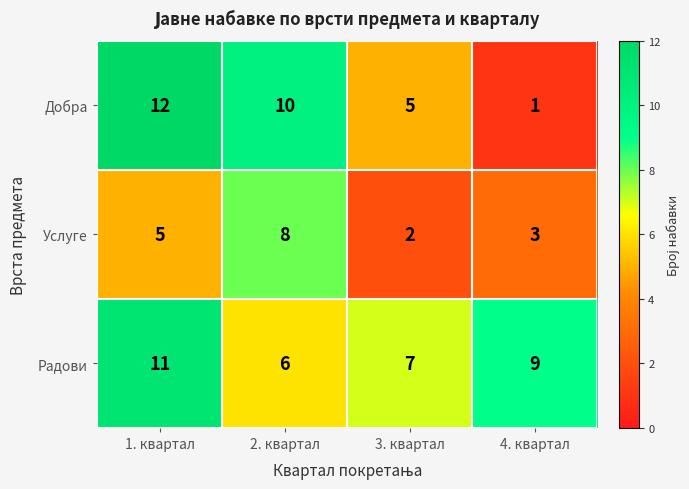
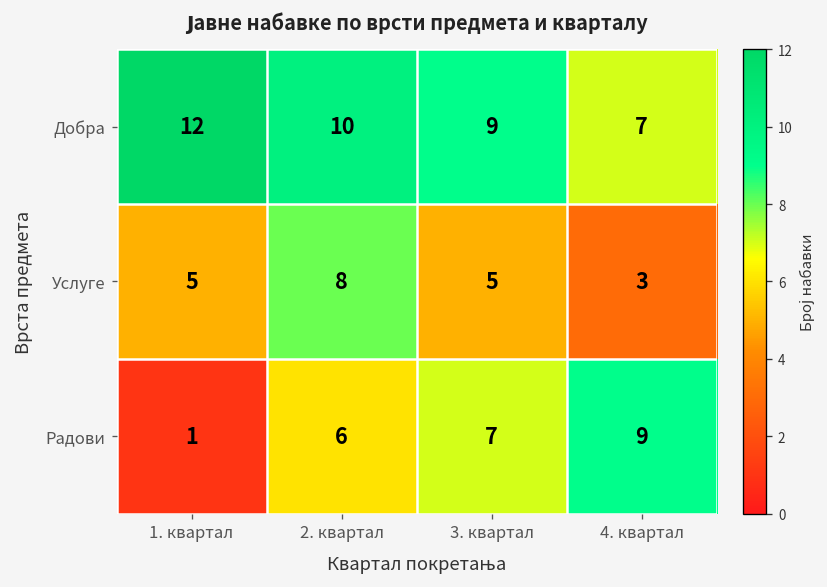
  {
    "Добра": {
      "1. квартал": 12,
      "2. квартал": 10,
-     "3. квартал": 5,
-     "4. квартал": 1
+     "3. квартал": 9,
+     "4. квартал": 7
    },
    "Услуге": {
      "1. квартал": 5,
      "2. квартал": 8,
-     "3. квартал": 2,
+     "3. квартал": 5,
      "4. квартал": 3
    },
    "Радови": {
-     "1. квартал": 11,
+     "1. квартал": 1,
      "2. квартал": 6,
      "3. квартал": 7,
      "4. квартал": 9
    }
  }
